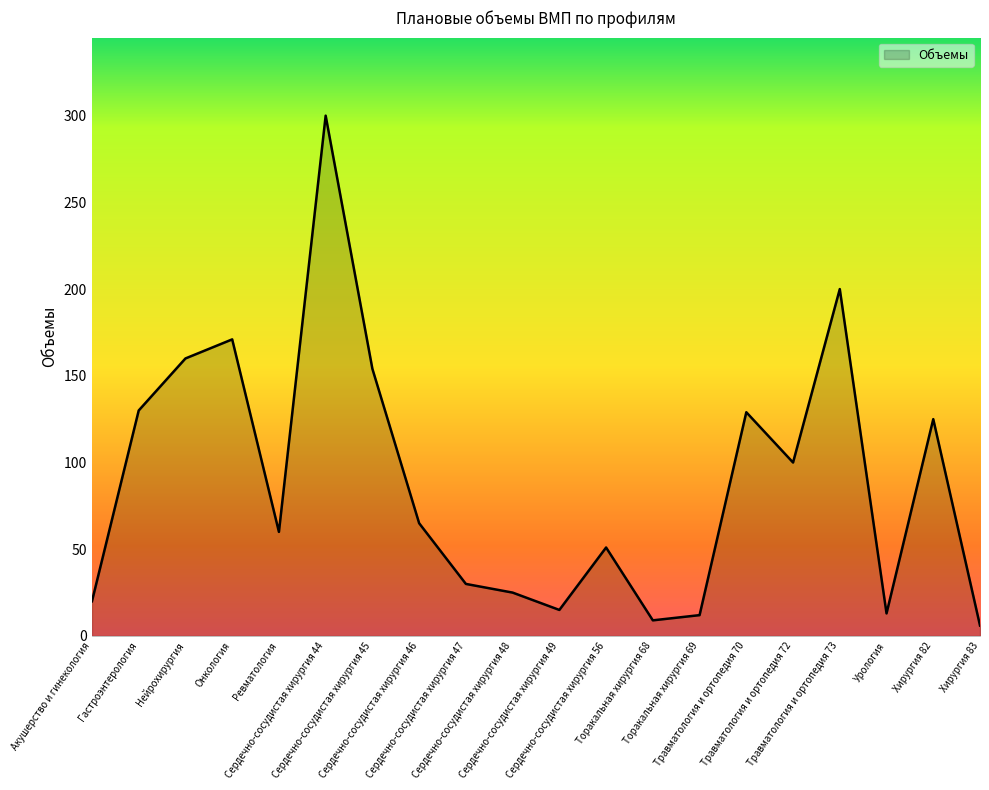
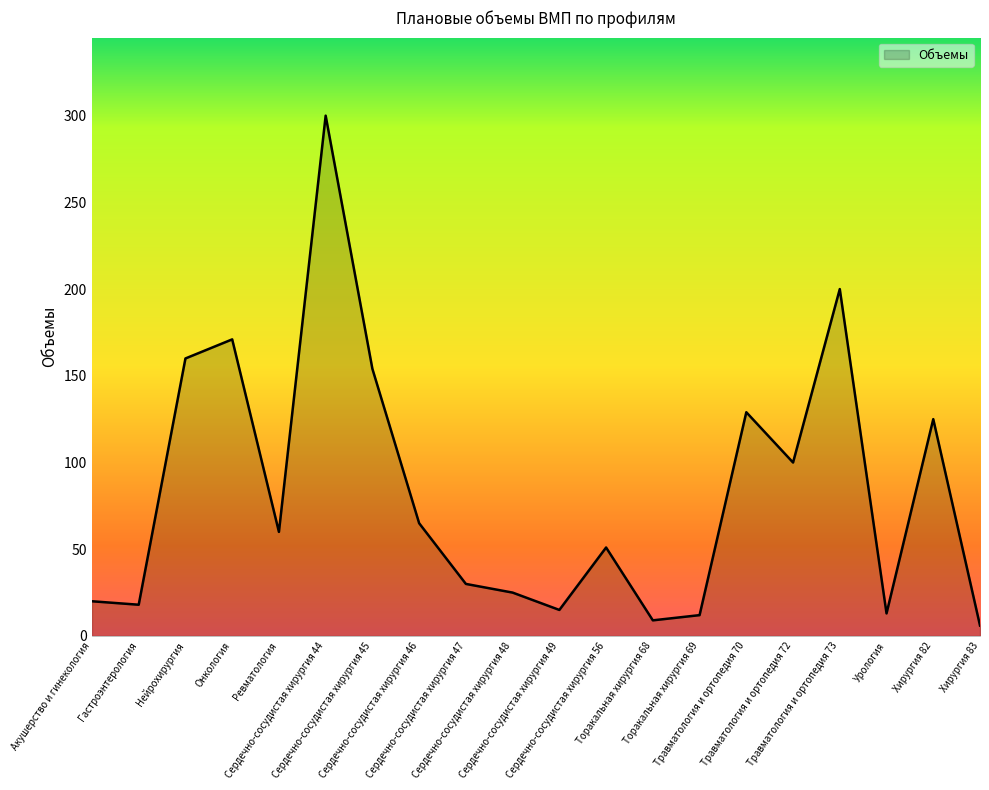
  {
    "Акушерство и гинекология": 20,
-   "Гастроэнтерология": 130,
+   "Гастроэнтерология": 18,
    "Нейрохирургия": 160,
    "Онкология": 171,
    "Ревматология": 60,
    "Сердечно-сосудистая хирургия 44": 300,
    "Сердечно-сосудистая хирургия 45": 154,
    "Сердечно-сосудистая хирургия 46": 65,
    "Сердечно-сосудистая хирургия 47": 30,
    "Сердечно-сосудистая хирургия 48": 25,
    "Сердечно-сосудистая хирургия 49": 15,
    "Сердечно-сосудистая хирургия 56": 51,
    "Торакальная хирургия 68": 9,
    "Торакальная хирургия 69": 12,
    "Травматология и ортопедия 70": 129,
    "Травматология и ортопедия 72": 100,
    "Травматология и ортопедия 73": 200,
    "Урология": 13,
    "Хирургия 82": 125,
    "Хирургия 83": 6
  }
